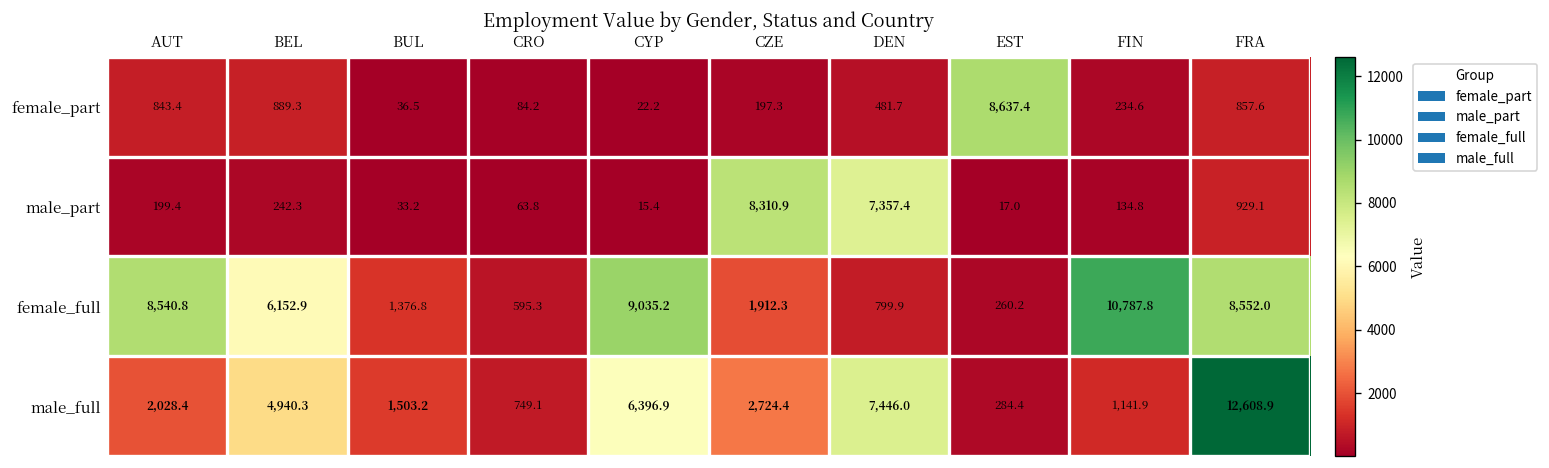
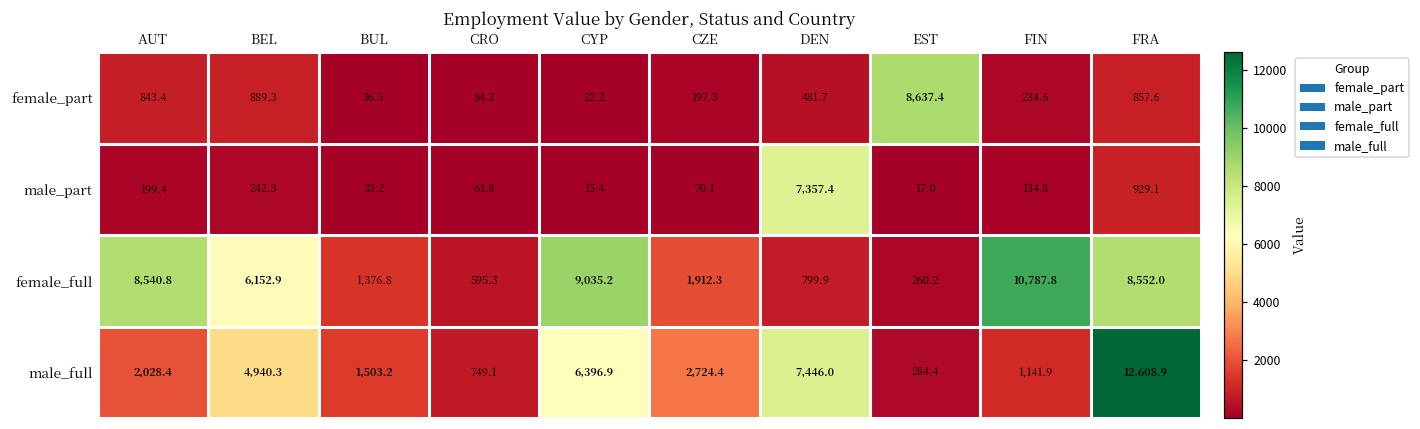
  {
    "female_part": {
      "AUT": "843.4",
      "BEL": "889.3",
      "BUL": "36.5",
      "CRO": "84.2",
      "CYP": "22.2",
      "CZE": "197.3",
      "DEN": "481.7",
      "EST": "8,637.4",
      "FIN": "234.6",
      "FRA": "857.6"
    },
    "male_part": {
      "AUT": "199.4",
      "BEL": "242.3",
      "BUL": "33.2",
      "CRO": "63.8",
      "CYP": "15.4",
-     "CZE": "8,310.9",
+     "CZE": "70.1",
      "DEN": "7,357.4",
      "EST": "17.0",
      "FIN": "134.8",
      "FRA": "929.1"
    },
    "female_full": {
      "AUT": "8,540.8",
      "BEL": "6,152.9",
      "BUL": "1,376.8",
      "CRO": "595.3",
      "CYP": "9,035.2",
      "CZE": "1,912.3",
      "DEN": "799.9",
      "EST": "260.2",
      "FIN": "10,787.8",
      "FRA": "8,552.0"
    },
    "male_full": {
      "AUT": "2,028.4",
      "BEL": "4,940.3",
      "BUL": "1,503.2",
      "CRO": "749.1",
      "CYP": "6,396.9",
      "CZE": "2,724.4",
      "DEN": "7,446.0",
      "EST": "284.4",
      "FIN": "1,141.9",
      "FRA": "12,608.9"
    }
  }
